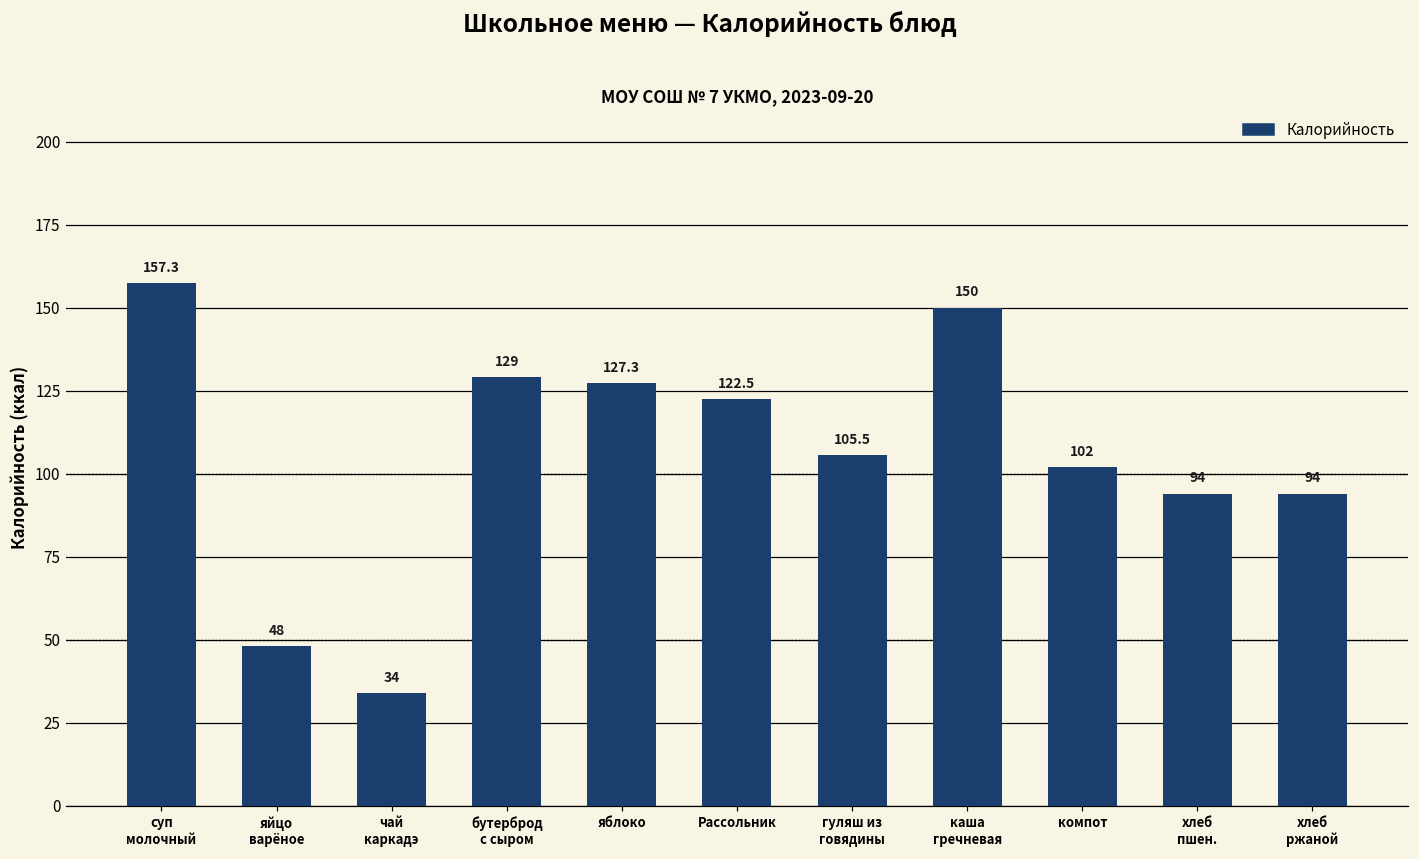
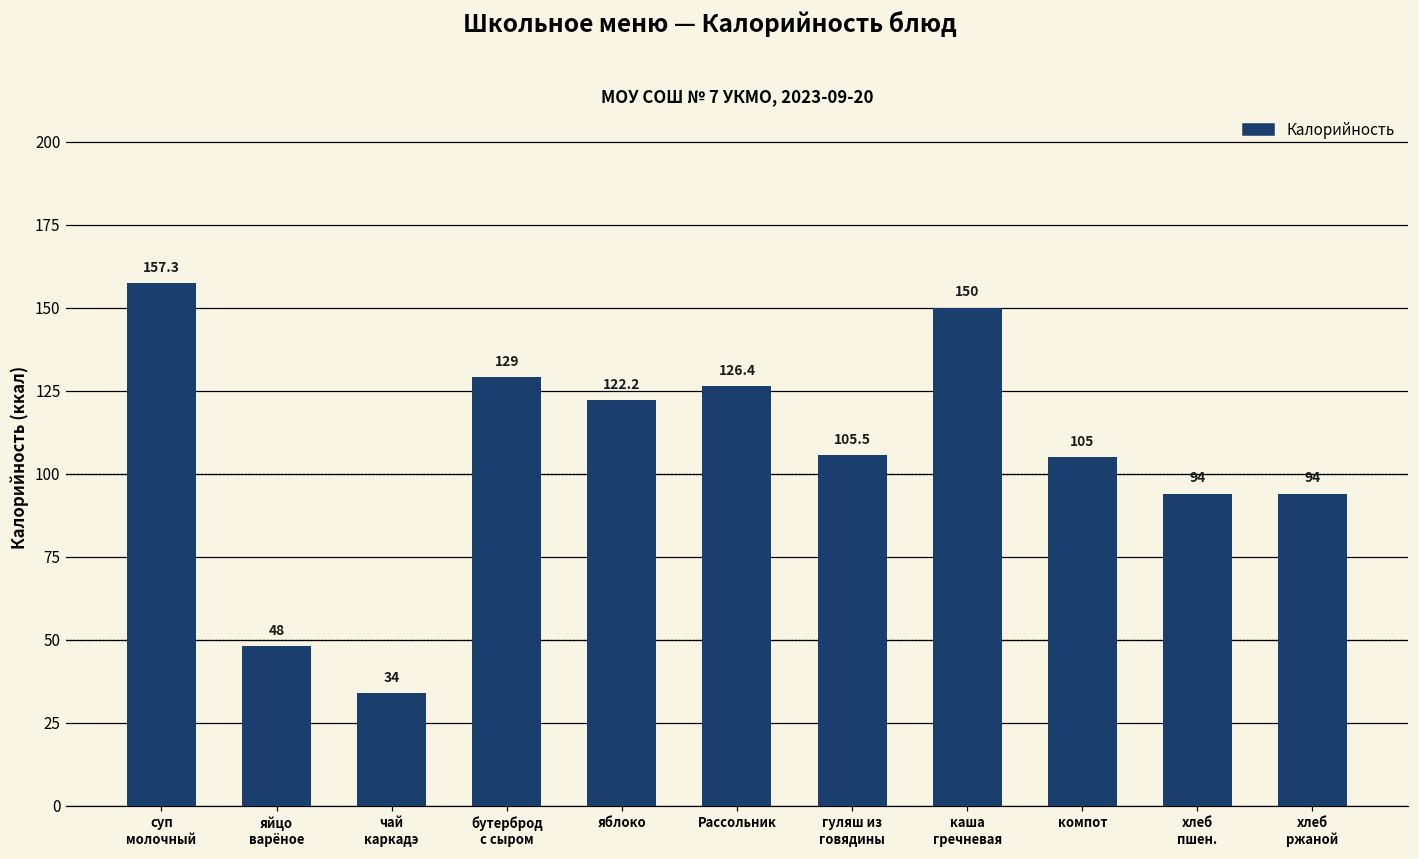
  {
    "суп молочный": 157.3,
    "яйцо варёное": 48,
    "чай каркадэ": 34,
    "бутерброд с сыром": 129,
-   "яблоко": 127.3,
-   "Рассольник": 122.5,
+   "яблоко": 122.2,
+   "Рассольник": 126.4,
    "гуляш из говядины": 105.5,
    "каша гречневая": 150,
-   "компот": 102,
+   "компот": 105,
    "хлеб пшен.": 94,
    "хлеб ржаной": 94
  }
